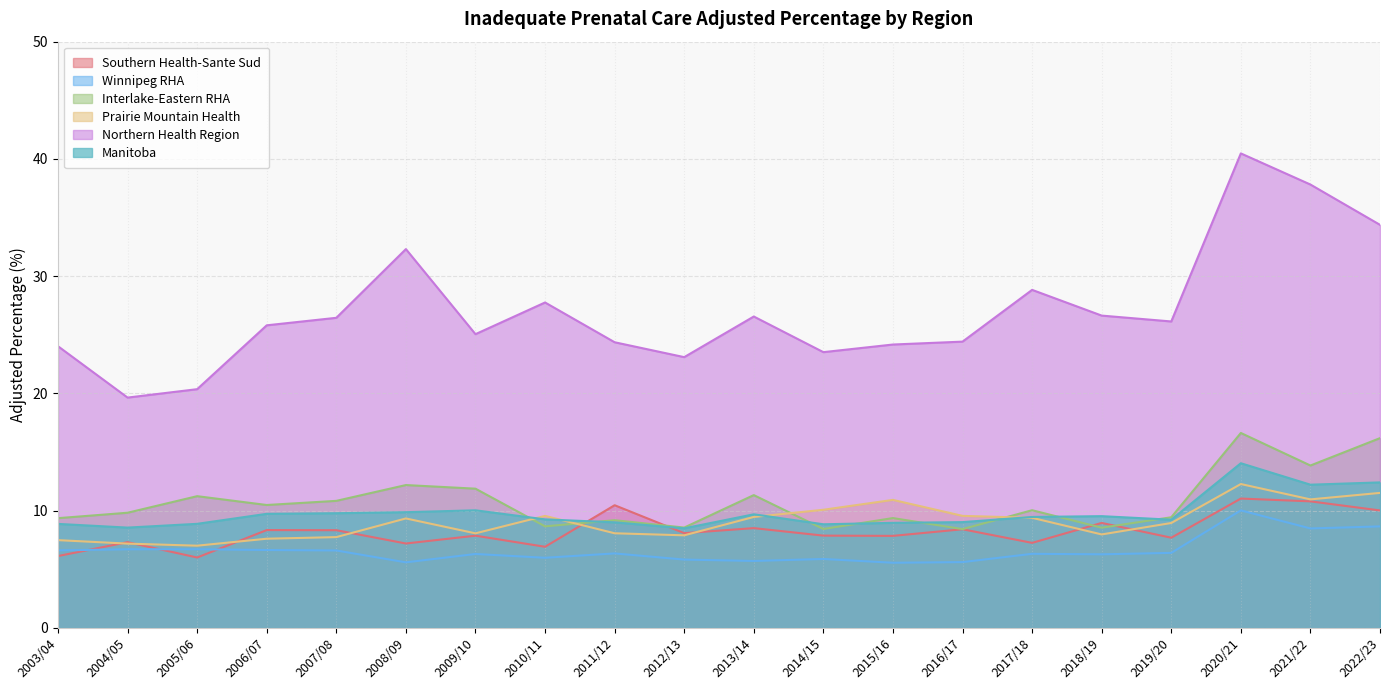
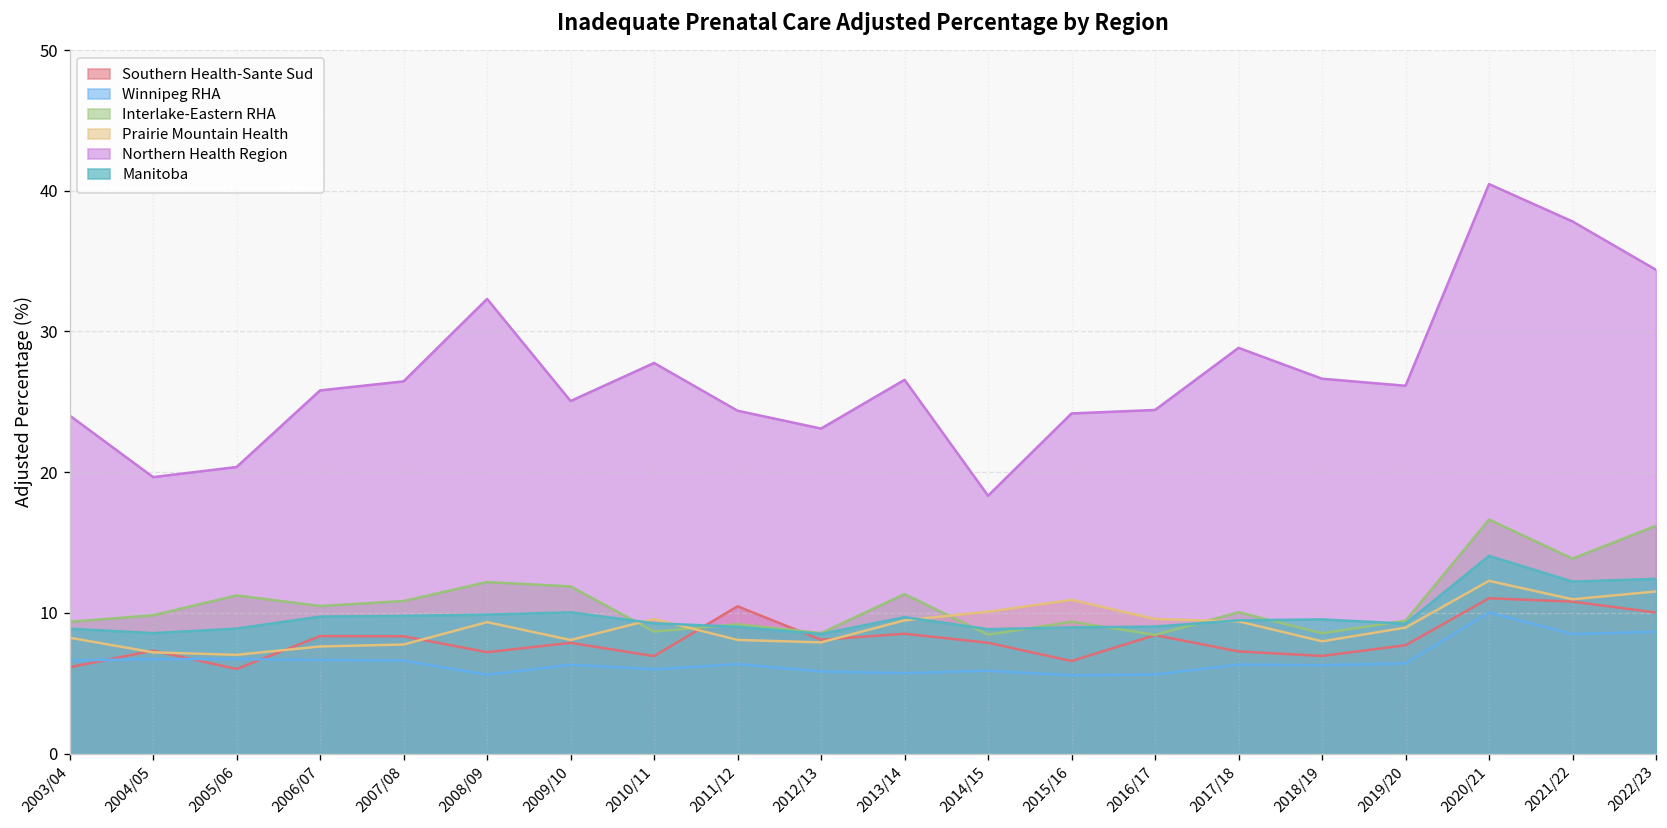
  {
    "Southern Health-Sante Sud": {
      "2003/04": 6.1,
      "2005/06": 6.0,
      "2006/07": 8.3,
      "2007/08": 8.3,
      "2008/09": 7.2,
      "2010/11": 6.9,
      "2011/12": 10.5,
      "2013/14": 8.5,
      "2014/15": 7.9,
-     "2015/16": 7.9,
+     "2015/16": 6.6,
      "2017/18": 7.3,
-     "2018/19": 9.0,
+     "2018/19": 6.9,
      "2019/20": 7.7,
      "2020/21": 11.0,
      "2022/23": 10.0
    },
    "Interlake-Eastern RHA": {
      "2003/04": 9.4,
      "2004/05": 9.8,
      "2005/06": 11.2,
      "2006/07": 10.5,
      "2007/08": 10.8,
      "2008/09": 12.2,
      "2009/10": 11.9,
      "2010/11": 8.7,
      "2013/14": 11.3,
      "2014/15": 8.4,
      "2015/16": 9.4,
      "2017/18": 10.0,
      "2018/19": 8.6,
      "2020/21": 16.6,
      "2021/22": 13.9,
      "2022/23": 16.2
    },
    "Prairie Mountain Health": {
-     "2003/04": 7.5,
+     "2003/04": 8.2,
      "2005/06": 7.0,
      "2006/07": 7.6,
      "2007/08": 7.7,
      "2008/09": 9.3,
      "2010/11": 9.6,
      "2011/12": 8.1,
      "2013/14": 9.5,
      "2014/15": 10.1,
      "2015/16": 10.9,
      "2016/17": 9.6,
      "2018/19": 8.0,
      "2019/20": 8.9,
      "2020/21": 12.3,
      "2022/23": 11.5
    },
    "Northern Health Region": {
      "2003/04": 24.0,
      "2004/05": 19.6,
      "2005/06": 20.4,
      "2006/07": 25.8,
      "2007/08": 26.4,
      "2008/09": 32.3,
      "2009/10": 25.1,
      "2010/11": 27.8,
      "2011/12": 24.4,
      "2012/13": 23.1,
      "2013/14": 26.6,
-     "2014/15": 23.5,
+     "2014/15": 18.3,
      "2015/16": 24.2,
      "2016/17": 24.4,
      "2017/18": 28.8,
      "2018/19": 26.6,
      "2019/20": 26.1,
      "2020/21": 40.5,
      "2021/22": 37.8,
      "2022/23": 34.4
    }
  }
